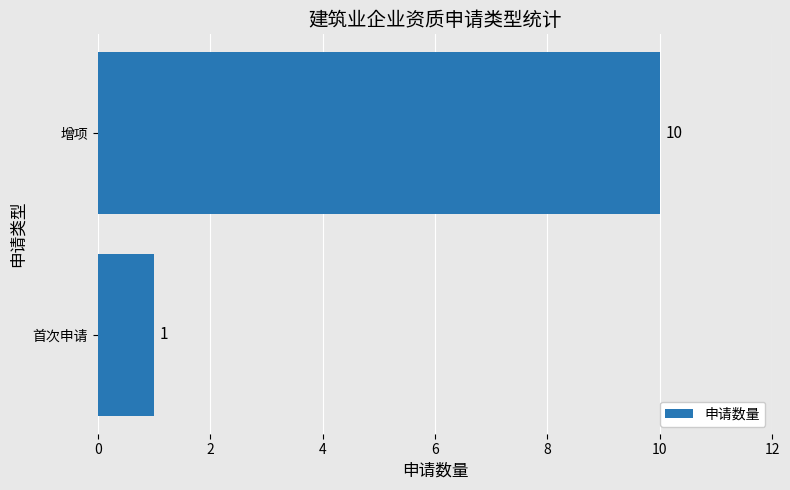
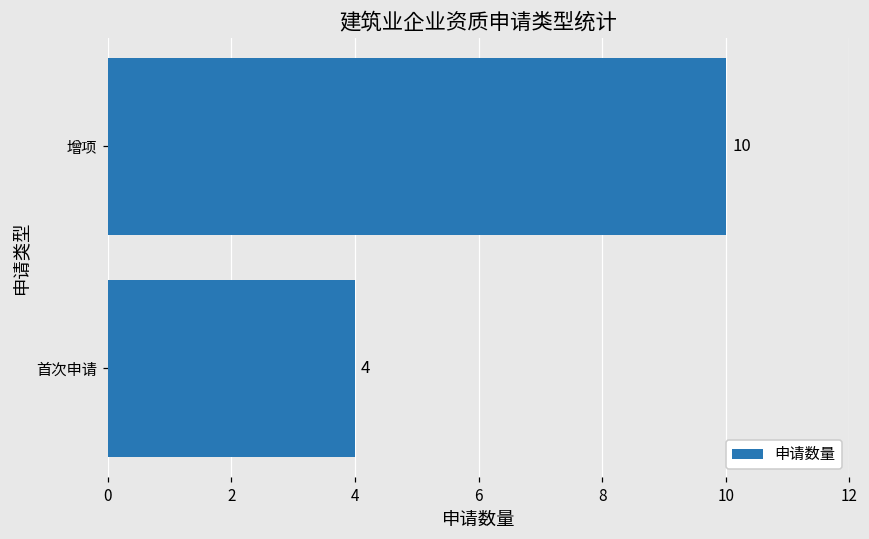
  {
    "增项": 10,
-   "首次申请": 1
+   "首次申请": 4
  }
